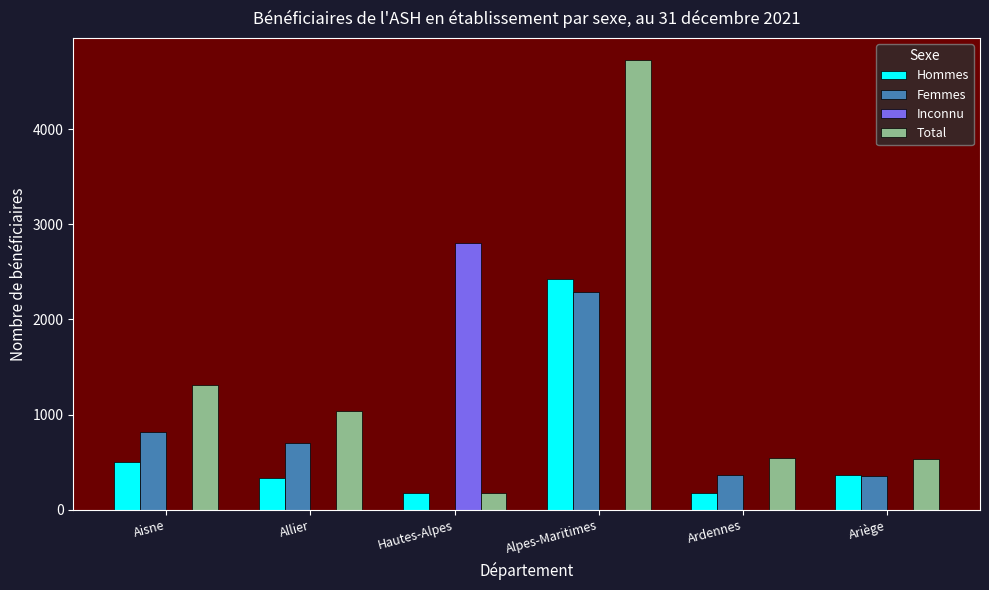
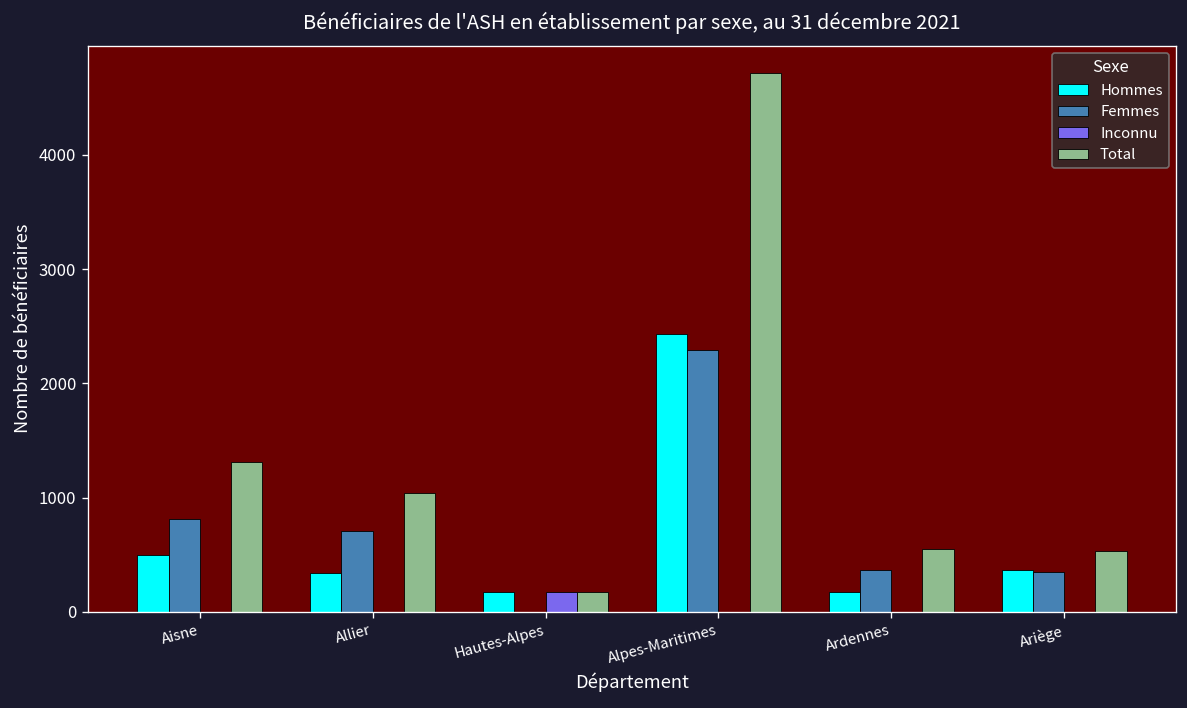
  {
    "Hommes": {
      "Aisne": 500,
      "Allier": 300,
      "Hautes-Alpes": 200,
      "Alpes-Maritimes": 2400,
      "Ardennes": 200,
      "Ariège": 400
    },
    "Femmes": {
      "Aisne": 800,
      "Allier": 700,
      "Hautes-Alpes": 0,
      "Alpes-Maritimes": 2300,
      "Ardennes": 400,
      "Ariège": 400
    },
    "Inconnu": {
      "Aisne": 0,
      "Allier": 0,
-     "Hautes-Alpes": 2800,
+     "Hautes-Alpes": 200,
      "Alpes-Maritimes": 0,
      "Ardennes": 0,
      "Ariège": 0
    },
    "Total": {
      "Aisne": 1300,
      "Allier": 1000,
      "Hautes-Alpes": 200,
      "Alpes-Maritimes": 4700,
      "Ardennes": 500,
      "Ariège": 500
    }
  }
